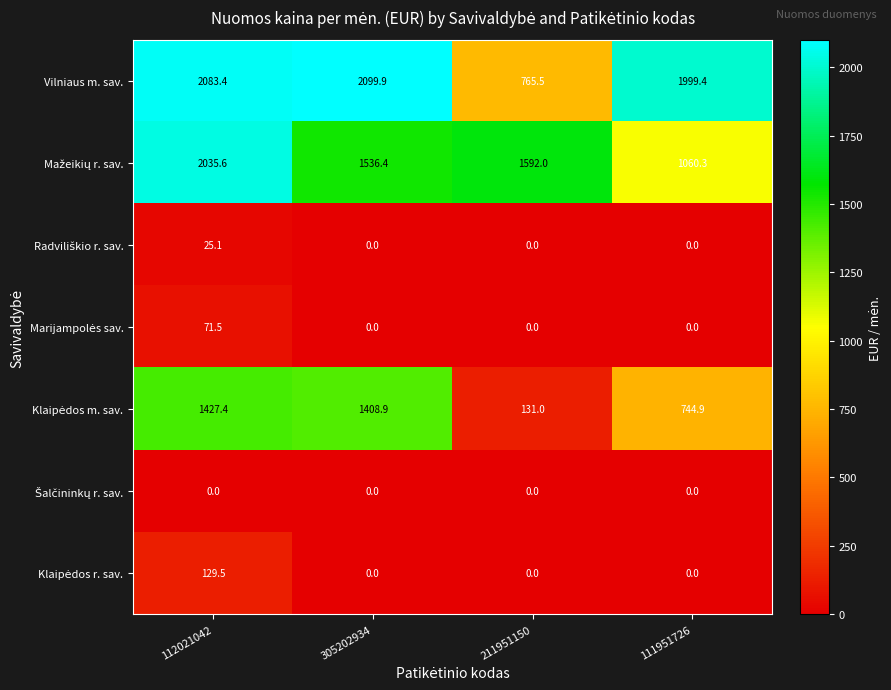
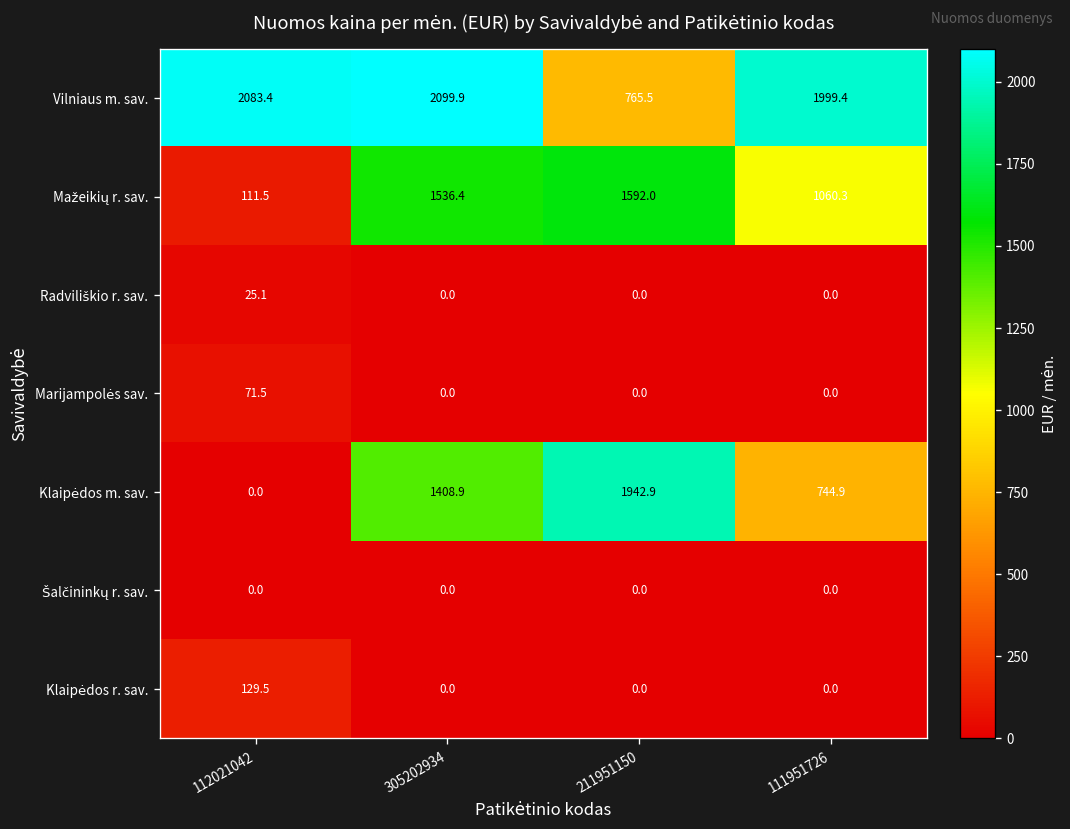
  {
    "Vilniaus m. sav.": {
      "112021042": 2083.4,
      "305202934": 2099.9,
      "211951150": 765.5,
      "111951726": 1999.4
    },
    "Mažeikių r. sav.": {
-     "112021042": 2035.6,
+     "112021042": 111.5,
      "305202934": 1536.4,
      "211951150": 1592.0,
      "111951726": 1060.3
    },
    "Radviliškio r. sav.": {
      "112021042": 25.1,
      "305202934": 0.0,
      "211951150": 0.0,
      "111951726": 0.0
    },
    "Marijampolės sav.": {
      "112021042": 71.5,
      "305202934": 0.0,
      "211951150": 0.0,
      "111951726": 0.0
    },
    "Klaipėdos m. sav.": {
-     "112021042": 1427.4,
+     "112021042": 0.0,
      "305202934": 1408.9,
-     "211951150": 131.0,
+     "211951150": 1942.9,
      "111951726": 744.9
    },
    "Šalčininkų r. sav.": {
      "112021042": 0.0,
      "305202934": 0.0,
      "211951150": 0.0,
      "111951726": 0.0
    },
    "Klaipėdos r. sav.": {
      "112021042": 129.5,
      "305202934": 0.0,
      "211951150": 0.0,
      "111951726": 0.0
    }
  }
